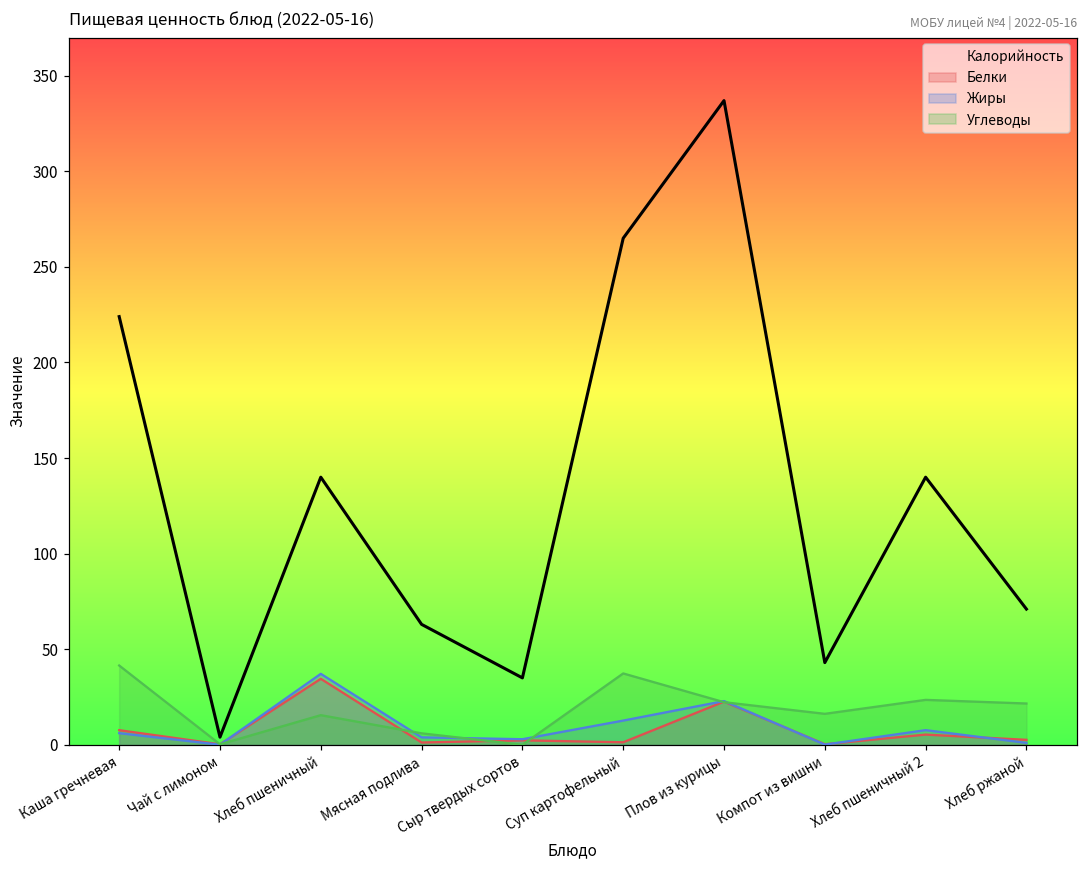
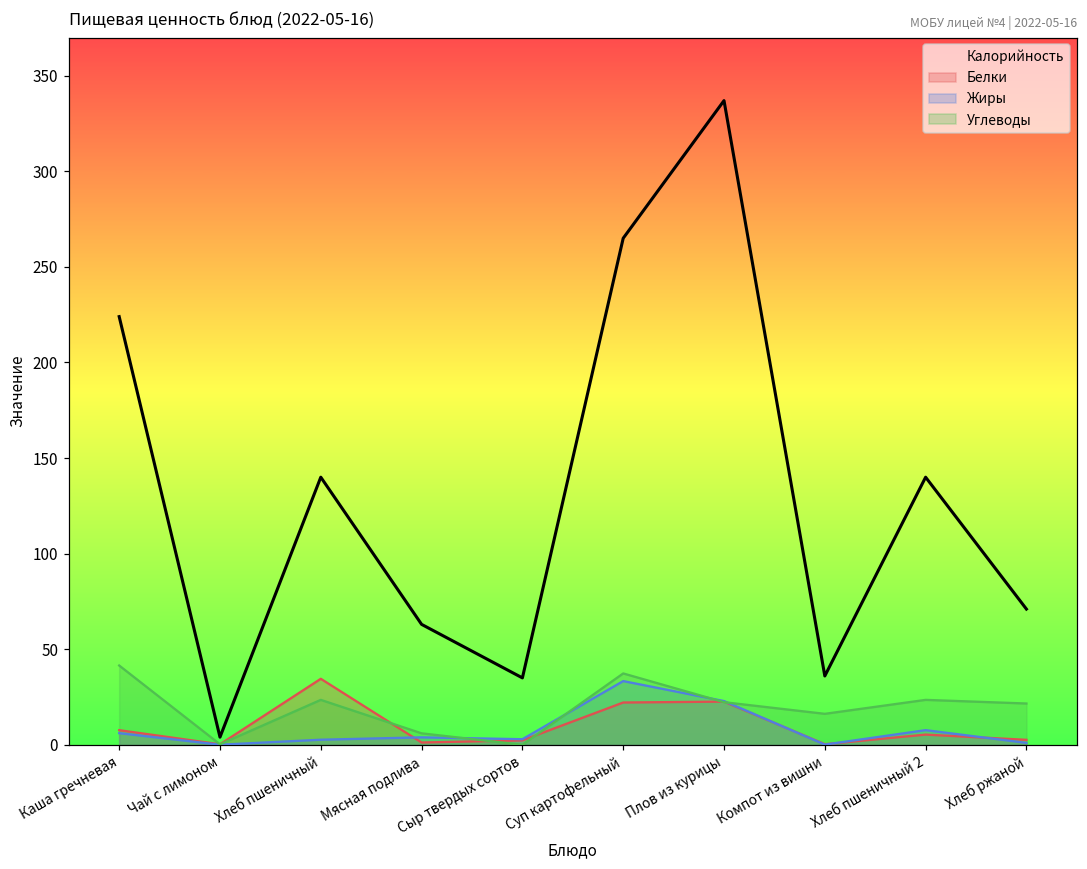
  {
    "Калорийность": {
      "Каша гречневая": 224,
      "Чай с лимоном": 4,
      "Хлеб пшеничный": 140,
      "Мясная подлива": 63,
      "Сыр твердых сортов": 35,
      "Суп картофельный": 265,
      "Плов из курицы": 337,
-     "Компот из вишни": 43,
+     "Компот из вишни": 36,
      "Хлеб пшеничный 2": 140,
      "Хлеб ржаной": 71
    },
    "Белки": {
      "Каша гречневая": 8,
      "Хлеб пшеничный": 35,
      "Мясная подлива": 1,
-     "Суп картофельный": 1,
+     "Суп картофельный": 22,
      "Хлеб пшеничный 2": 5,
      "Хлеб ржаной": 3
    },
    "Жиры": {
      "Каша гречневая": 6,
-     "Хлеб пшеничный": 37,
+     "Хлеб пшеничный": 3,
      "Мясная подлива": 4,
-     "Суп картофельный": 13,
+     "Суп картофельный": 33,
      "Хлеб пшеничный 2": 8,
      "Хлеб ржаной": 1
    },
    "Углеводы": {
      "Каша гречневая": 41,
-     "Хлеб пшеничный": 16,
+     "Хлеб пшеничный": 24,
      "Мясная подлива": 6,
      "Сыр твердых сортов": 0,
      "Суп картофельный": 37,
      "Компот из вишни": 16,
      "Хлеб пшеничный 2": 24,
      "Хлеб ржаной": 22
    }
  }
